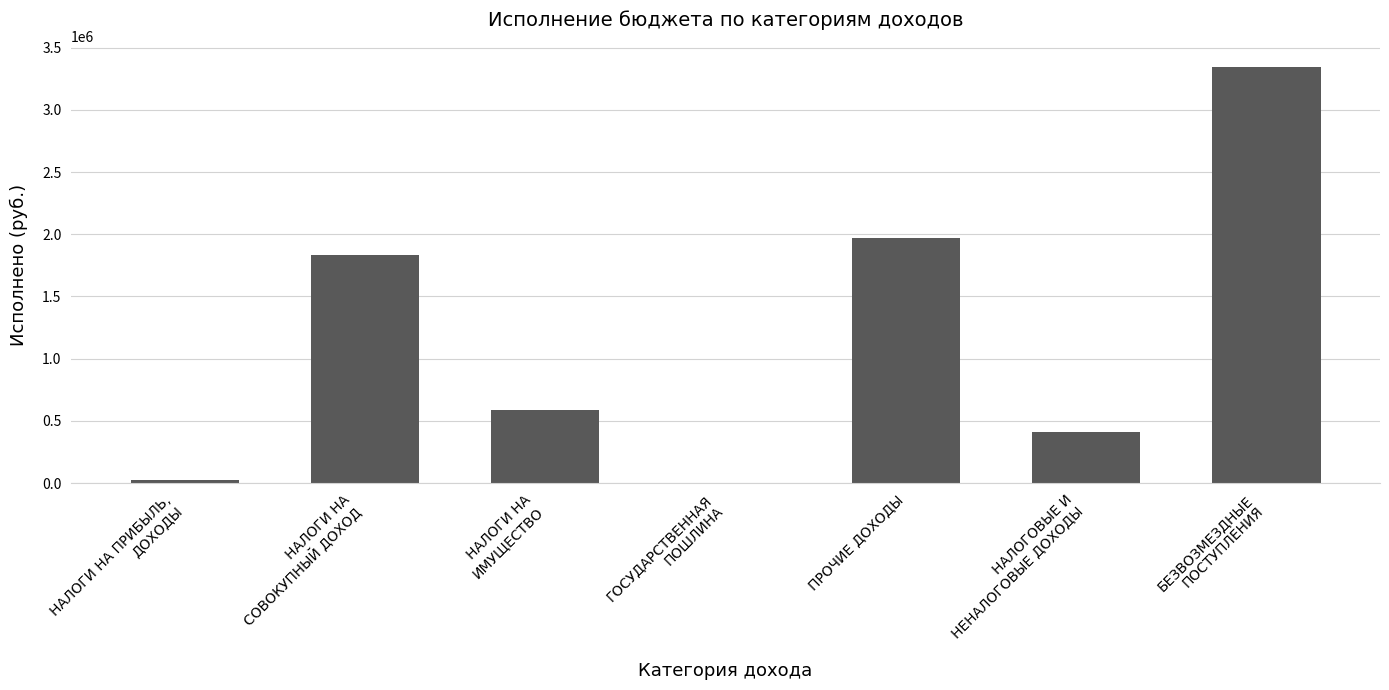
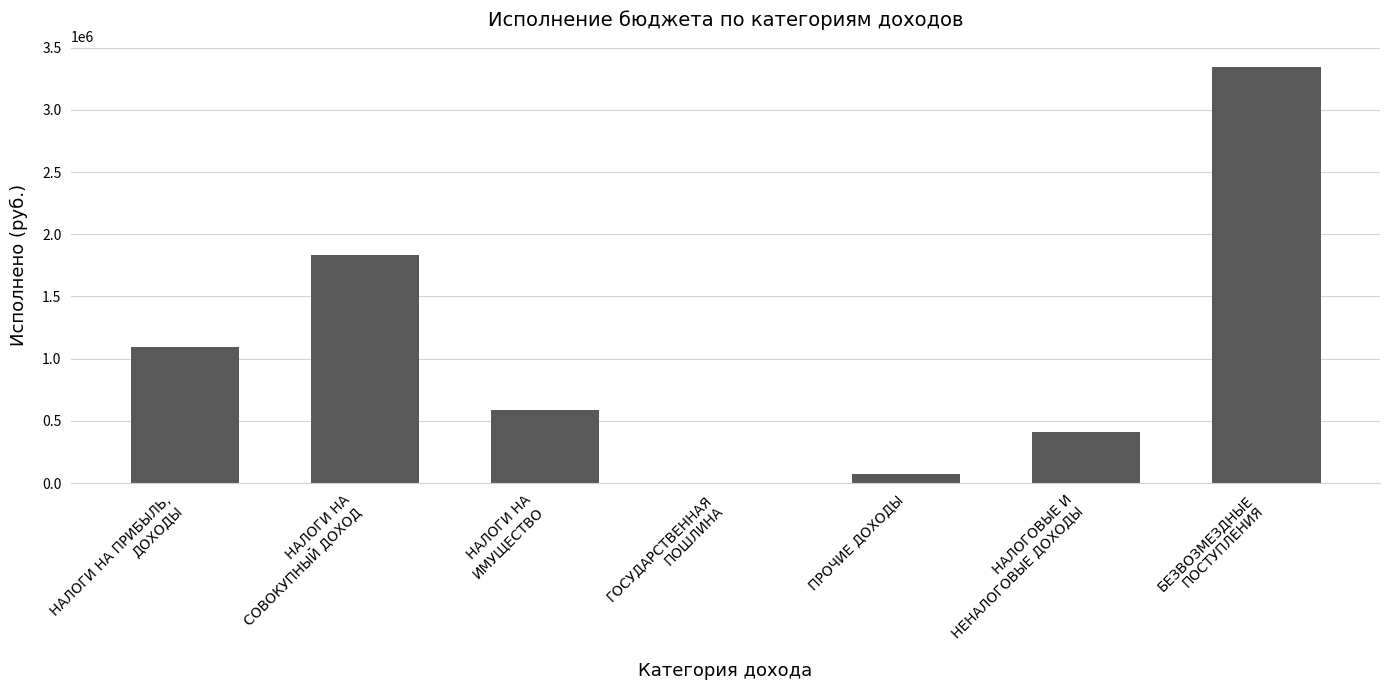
  {
-   "НАЛОГИ НА ПРИБЫЛЬ, ДОХОДЫ": 30000,
+   "НАЛОГИ НА ПРИБЫЛЬ, ДОХОДЫ": 1100000,
    "НАЛОГИ НА СОВОКУПНЫЙ ДОХОД": 1830000,
    "НАЛОГИ НА ИМУЩЕСТВО": 590000,
-   "ПРОЧИЕ ДОХОДЫ": 1970000,
+   "ПРОЧИЕ ДОХОДЫ": 70000,
    "НАЛОГОВЫЕ И НЕНАЛОГОВЫЕ ДОХОДЫ": 410000,
    "БЕЗВОЗМЕЗДНЫЕ ПОСТУПЛЕНИЯ": 3340000
  }
